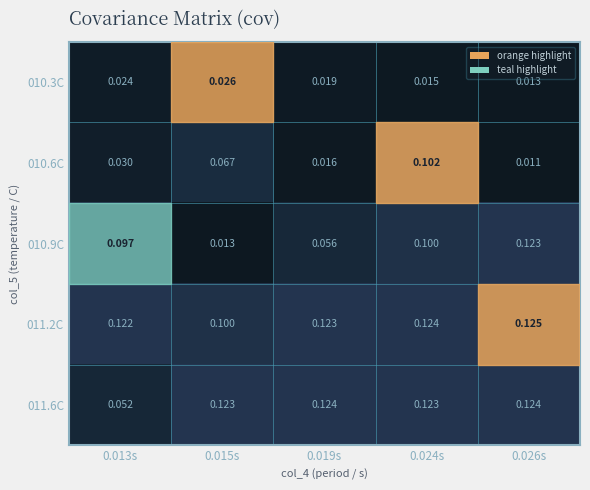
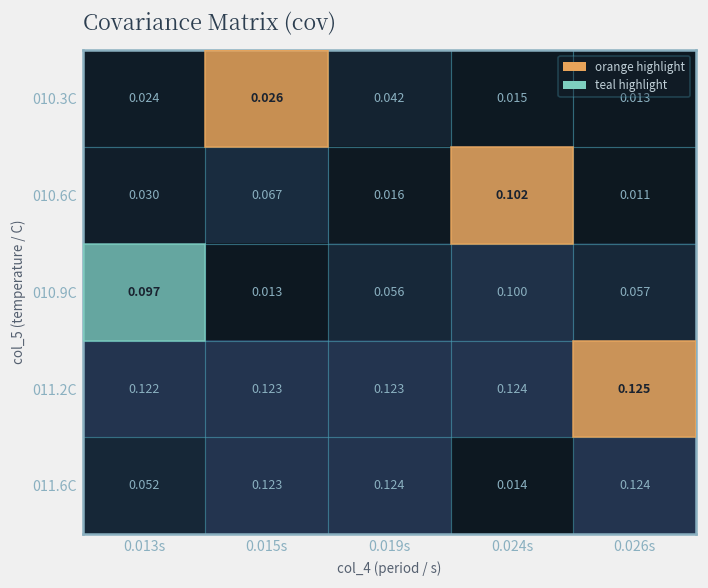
  {
    "010.3C": {
      "0.013s": 0.024,
-     "0.019s": 0.019,
+     "0.019s": 0.042,
      "0.024s": 0.015
    },
    "010.6C": {
      "0.013s": 0.030,
      "0.015s": 0.067,
      "0.019s": 0.016,
      "0.026s": 0.011
    },
    "010.9C": {
      "0.015s": 0.013,
      "0.019s": 0.056,
      "0.024s": 0.100,
-     "0.026s": 0.123
+     "0.026s": 0.057
    },
    "011.2C": {
      "0.013s": 0.122,
-     "0.015s": 0.100,
+     "0.015s": 0.123,
      "0.019s": 0.123,
      "0.024s": 0.124
    },
    "011.6C": {
      "0.013s": 0.052,
      "0.015s": 0.123,
      "0.019s": 0.124,
-     "0.024s": 0.123,
+     "0.024s": 0.014,
      "0.026s": 0.124
    }
  }
